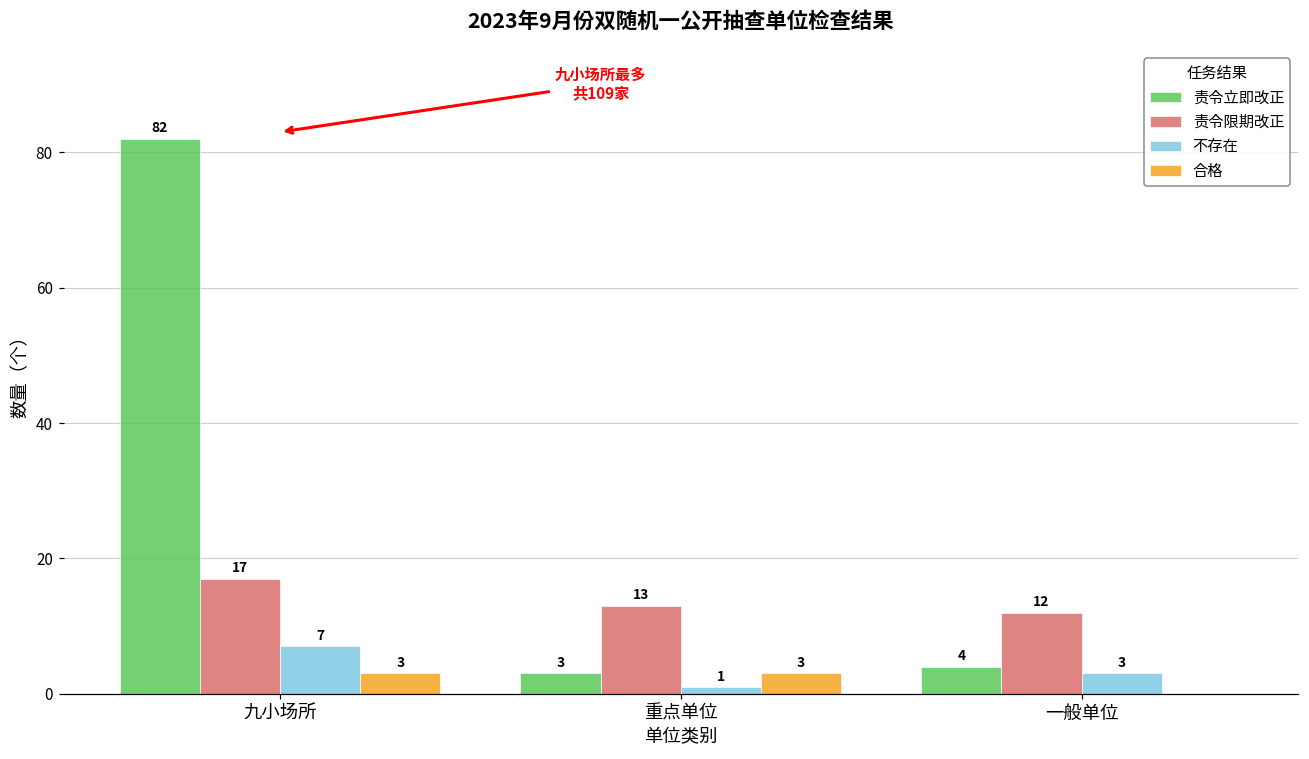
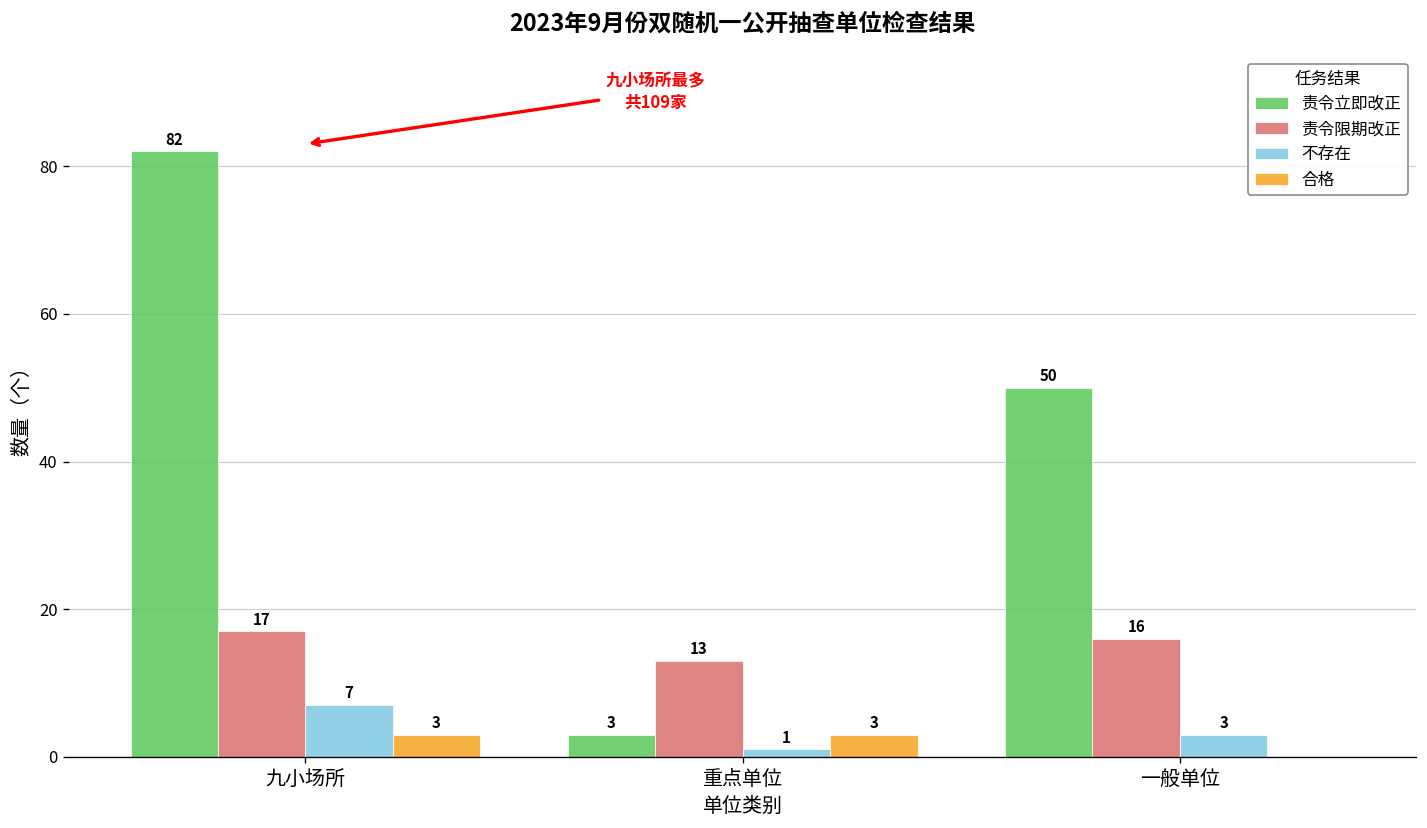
  {
    "责令立即改正": {
      "九小场所": 82,
      "重点单位": 3,
-     "一般单位": 4
+     "一般单位": 50
    },
    "责令限期改正": {
      "九小场所": 17,
      "重点单位": 13,
-     "一般单位": 12
+     "一般单位": 16
    },
    "不存在": {
      "九小场所": 7,
      "重点单位": 1,
      "一般单位": 3
    },
    "合格": {
      "九小场所": 3,
      "重点单位": 3
    }
  }
